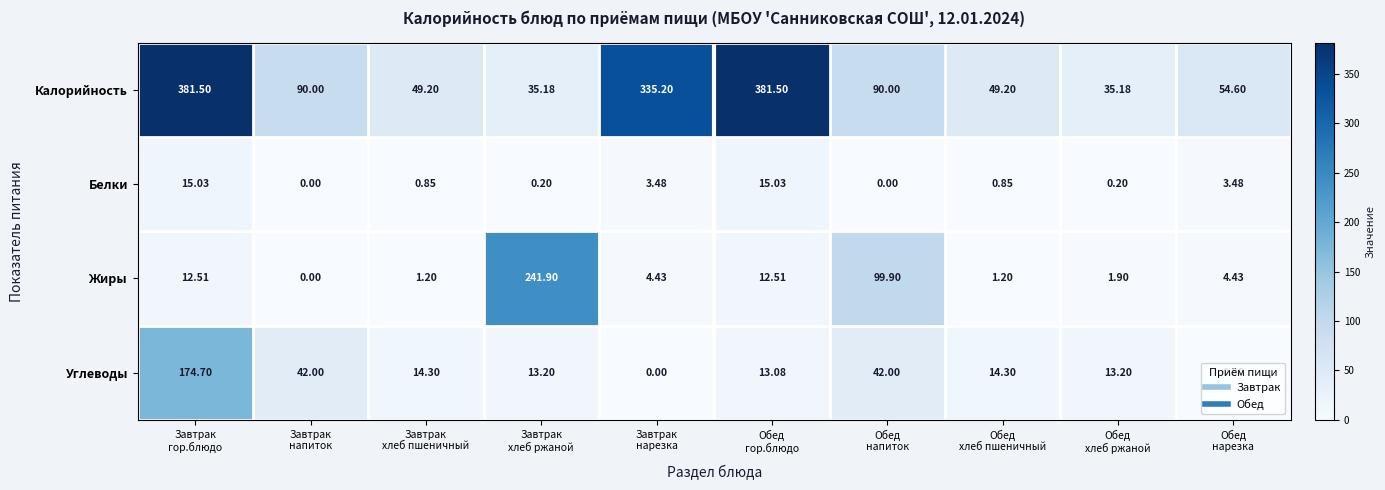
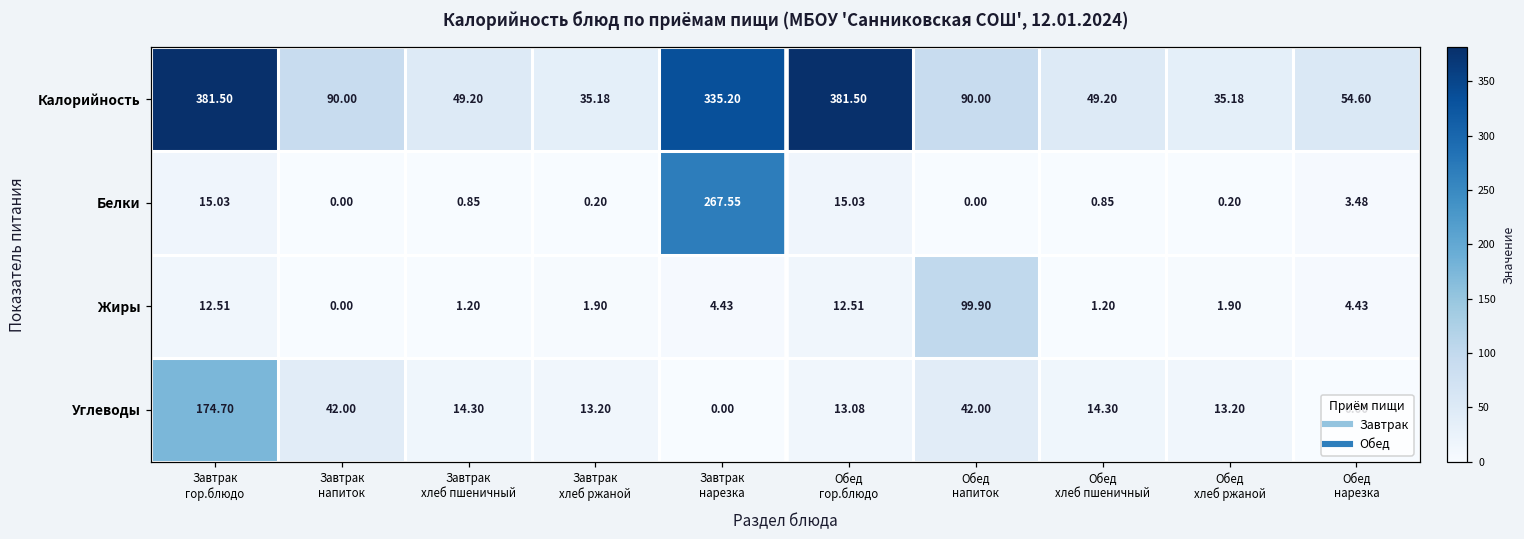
  {
    "Калорийность": {
      "Завтрак гор.блюдо": 381.50,
      "Завтрак напиток": 90.00,
      "Завтрак хлеб пшеничный": 49.20,
      "Завтрак хлеб ржаной": 35.18,
      "Завтрак нарезка": 335.20,
      "Обед гор.блюдо": 381.50,
      "Обед напиток": 90.00,
      "Обед хлеб пшеничный": 49.20,
      "Обед хлеб ржаной": 35.18,
      "Обед нарезка": 54.60
    },
    "Белки": {
      "Завтрак гор.блюдо": 15.03,
      "Завтрак напиток": 0.00,
      "Завтрак хлеб пшеничный": 0.85,
      "Завтрак хлеб ржаной": 0.20,
-     "Завтрак нарезка": 3.48,
+     "Завтрак нарезка": 267.55,
      "Обед гор.блюдо": 15.03,
      "Обед напиток": 0.00,
      "Обед хлеб пшеничный": 0.85,
      "Обед хлеб ржаной": 0.20,
      "Обед нарезка": 3.48
    },
    "Жиры": {
      "Завтрак гор.блюдо": 12.51,
      "Завтрак напиток": 0.00,
      "Завтрак хлеб пшеничный": 1.20,
-     "Завтрак хлеб ржаной": 241.90,
+     "Завтрак хлеб ржаной": 1.90,
      "Завтрак нарезка": 4.43,
      "Обед гор.блюдо": 12.51,
      "Обед напиток": 99.90,
      "Обед хлеб пшеничный": 1.20,
      "Обед хлеб ржаной": 1.90,
      "Обед нарезка": 4.43
    },
    "Углеводы": {
      "Завтрак гор.блюдо": 174.70,
      "Завтрак напиток": 42.00,
      "Завтрак хлеб пшеничный": 14.30,
      "Завтрак хлеб ржаной": 13.20,
      "Завтрак нарезка": 0.00,
      "Обед гор.блюдо": 13.08,
      "Обед напиток": 42.00,
      "Обед хлеб пшеничный": 14.30,
      "Обед хлеб ржаной": 13.20
    }
  }
